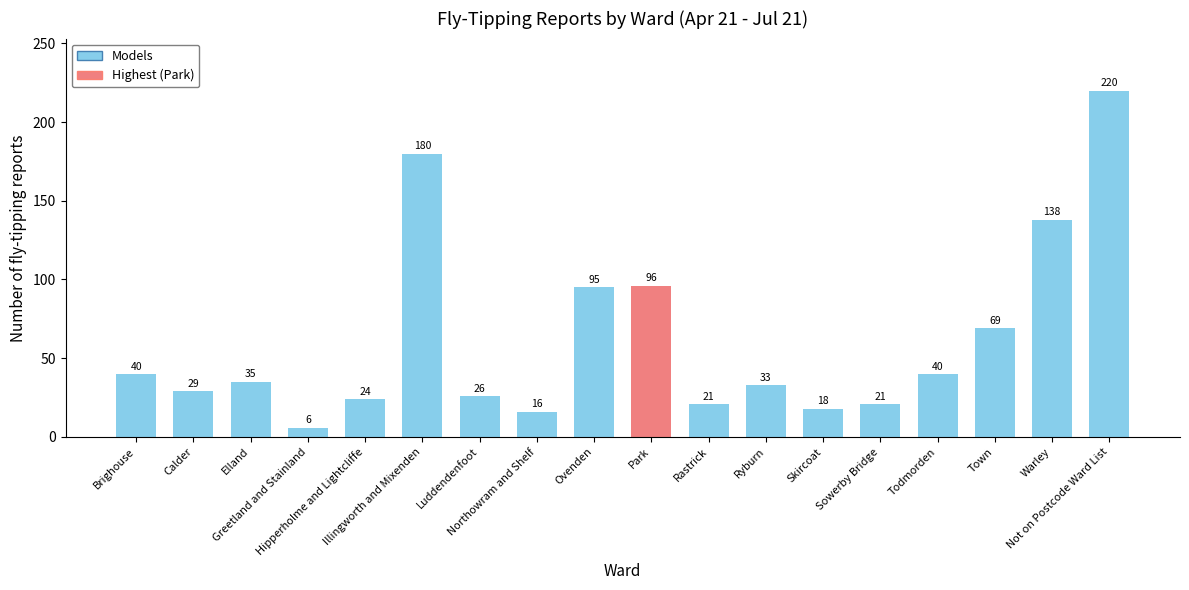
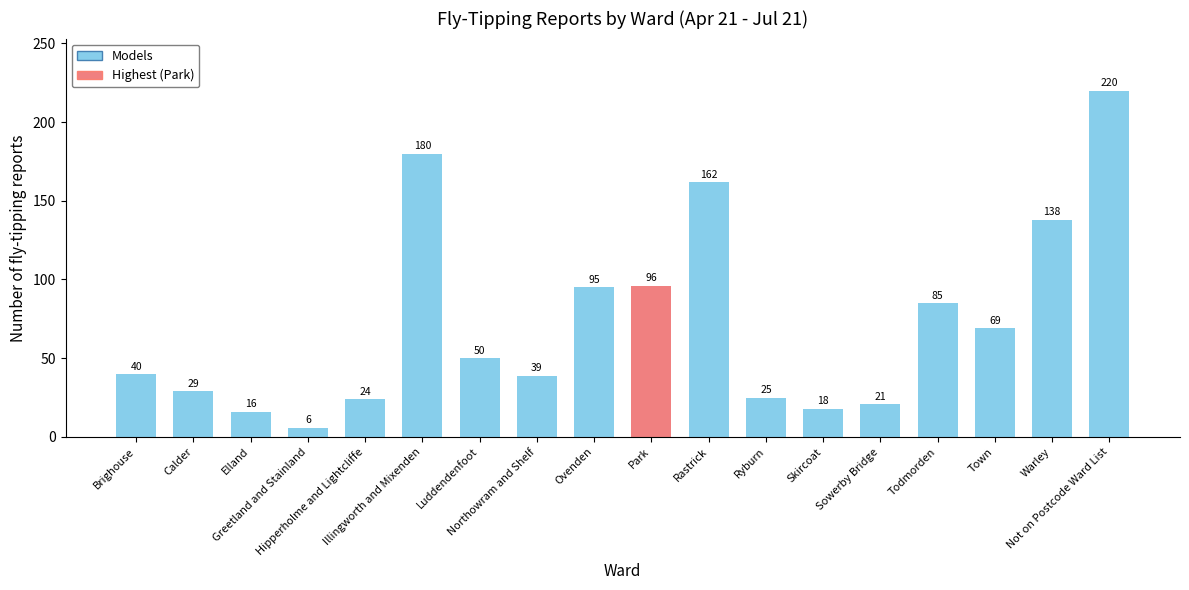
  {
    "Brighouse": 40,
    "Calder": 29,
-   "Elland": 35,
+   "Elland": 16,
    "Greetland and Stainland": 6,
    "Hipperholme and Lightcliffe": 24,
    "Illingworth and Mixenden": 180,
-   "Luddendenfoot": 26,
-   "Northowram and Shelf": 16,
+   "Luddendenfoot": 50,
+   "Northowram and Shelf": 39,
    "Ovenden": 95,
    "Park": 96,
-   "Rastrick": 21,
-   "Ryburn": 33,
+   "Rastrick": 162,
+   "Ryburn": 25,
    "Skircoat": 18,
    "Sowerby Bridge": 21,
-   "Todmorden": 40,
+   "Todmorden": 85,
    "Town": 69,
    "Warley": 138,
    "Not on Postcode Ward List": 220
  }
